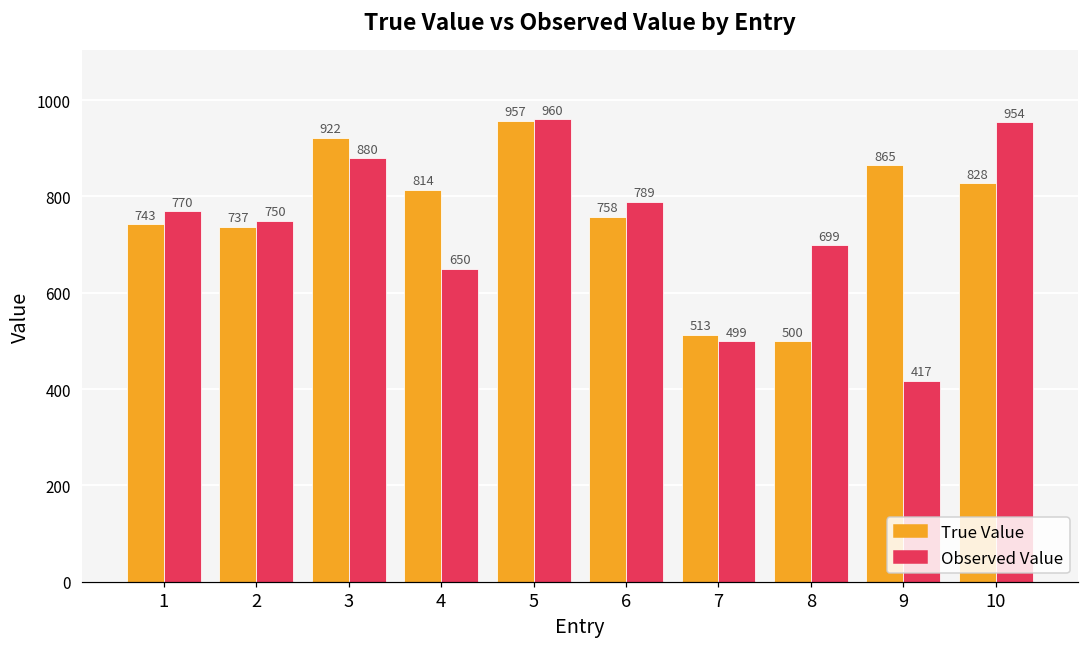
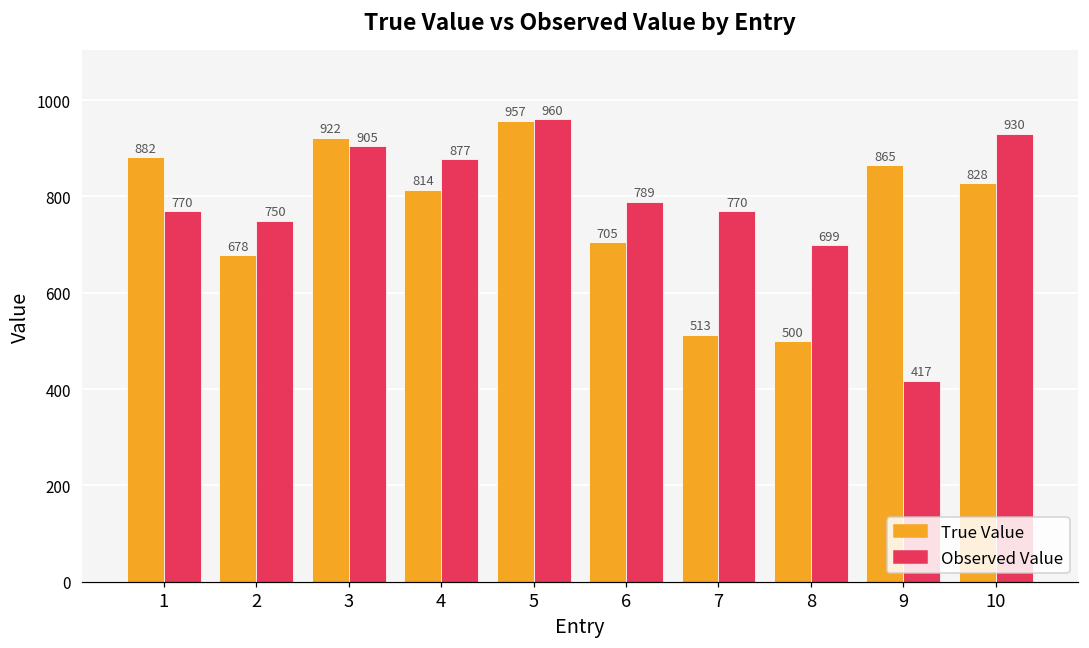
  {
    "True Value": {
-     "1": 743,
-     "2": 737,
+     "1": 882,
+     "2": 678,
      "3": 922,
      "4": 814,
      "5": 957,
-     "6": 758,
+     "6": 705,
      "7": 513,
      "8": 500,
      "9": 865,
      "10": 828
    },
    "Observed Value": {
      "1": 770,
      "2": 750,
-     "3": 880,
-     "4": 650,
+     "3": 905,
+     "4": 877,
      "5": 960,
      "6": 789,
-     "7": 499,
+     "7": 770,
      "8": 699,
      "9": 417,
-     "10": 954
+     "10": 930
    }
  }
